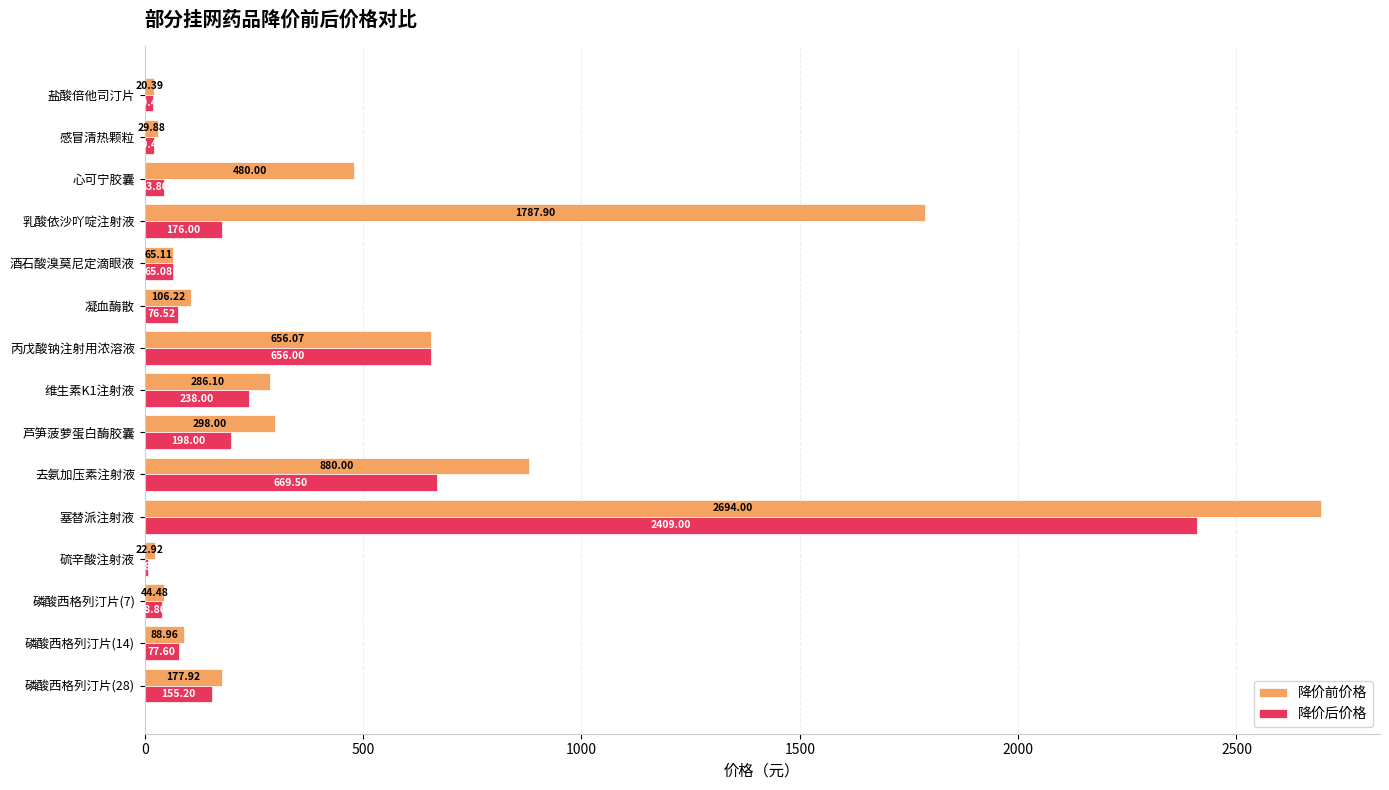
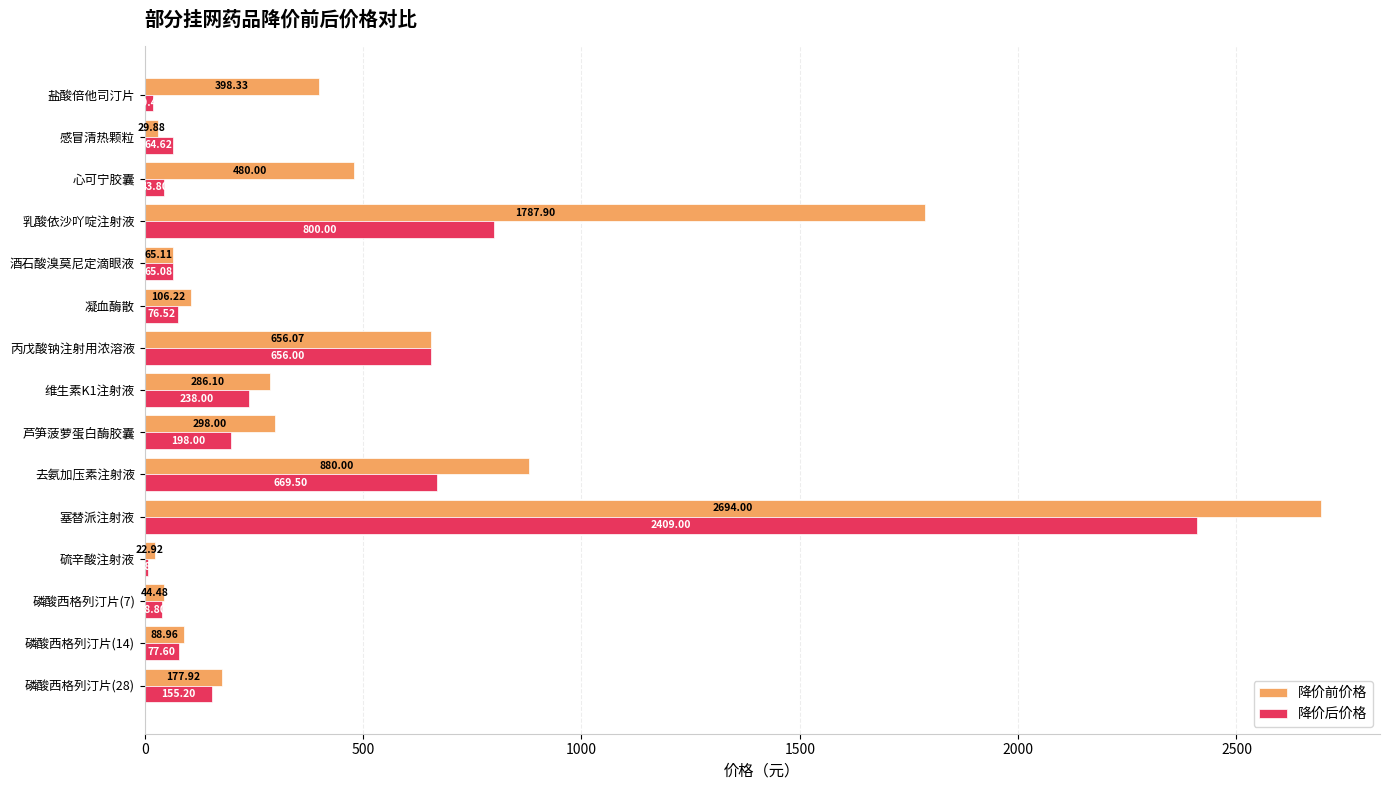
  {
    "降价前价格": {
-     "盐酸倍他司汀片": 20.39,
+     "盐酸倍他司汀片": 398.33,
      "感冒清热颗粒": 29.88,
      "心可宁胶囊": 480.00,
      "乳酸依沙吖啶注射液": 1787.90,
      "酒石酸溴莫尼定滴眼液": 65.11,
      "凝血酶散": 106.22,
      "丙戊酸钠注射用浓溶液": 656.07,
      "维生素K1注射液": 286.10,
      "芦笋菠萝蛋白酶胶囊": 298.00,
      "去氨加压素注射液": 880.00,
      "塞替派注射液": 2694.00,
      "硫辛酸注射液": 22.92,
      "磷酸西格列汀片(7)": 44.48,
      "磷酸西格列汀片(14)": 88.96,
      "磷酸西格列汀片(28)": 177.92
    },
    "降价后价格": {
-     "感冒清热颗粒": 20,
+     "感冒清热颗粒": 60,
      "心可宁胶囊": 43.80,
-     "乳酸依沙吖啶注射液": 176.00,
+     "乳酸依沙吖啶注射液": 800.00,
      "酒石酸溴莫尼定滴眼液": 65.08,
      "凝血酶散": 76.52,
      "丙戊酸钠注射用浓溶液": 656.00,
      "维生素K1注射液": 238.00,
      "芦笋菠萝蛋白酶胶囊": 198.00,
      "去氨加压素注射液": 669.50,
      "塞替派注射液": 2409.00,
      "磷酸西格列汀片(7)": 38.80,
      "磷酸西格列汀片(14)": 77.60,
      "磷酸西格列汀片(28)": 155.20
    }
  }
